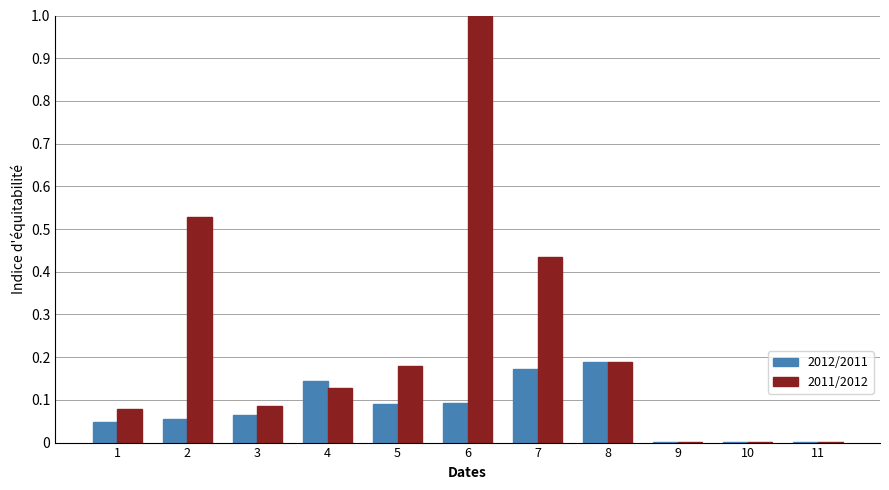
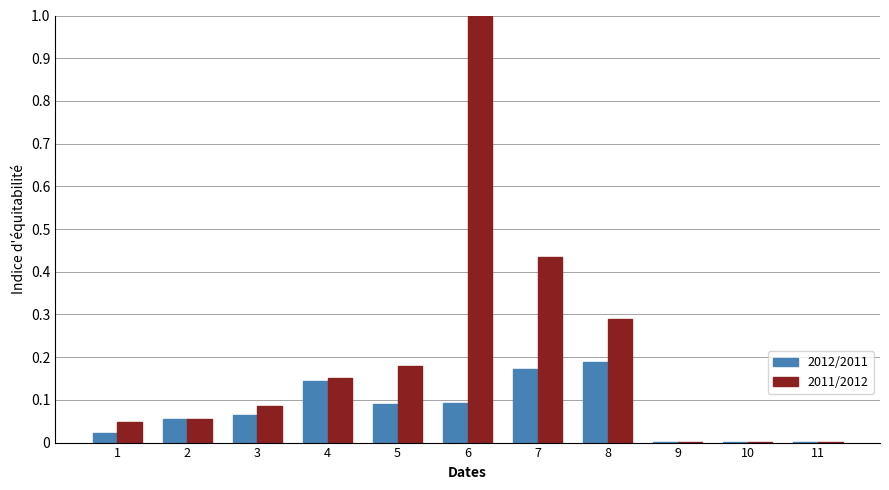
  {
    "2012/2011": {
-     "1": 0.05,
+     "1": 0.02,
      "2": 0.05,
      "3": 0.07,
      "4": 0.14,
      "5": 0.09,
      "6": 0.09,
      "7": 0.17,
      "8": 0.19
    },
    "2011/2012": {
-     "1": 0.08,
-     "2": 0.53,
+     "1": 0.05,
+     "2": 0.05,
      "3": 0.08,
-     "4": 0.13,
+     "4": 0.15,
      "5": 0.18,
      "6": 1.00,
      "7": 0.43,
-     "8": 0.19
+     "8": 0.29
    }
  }
